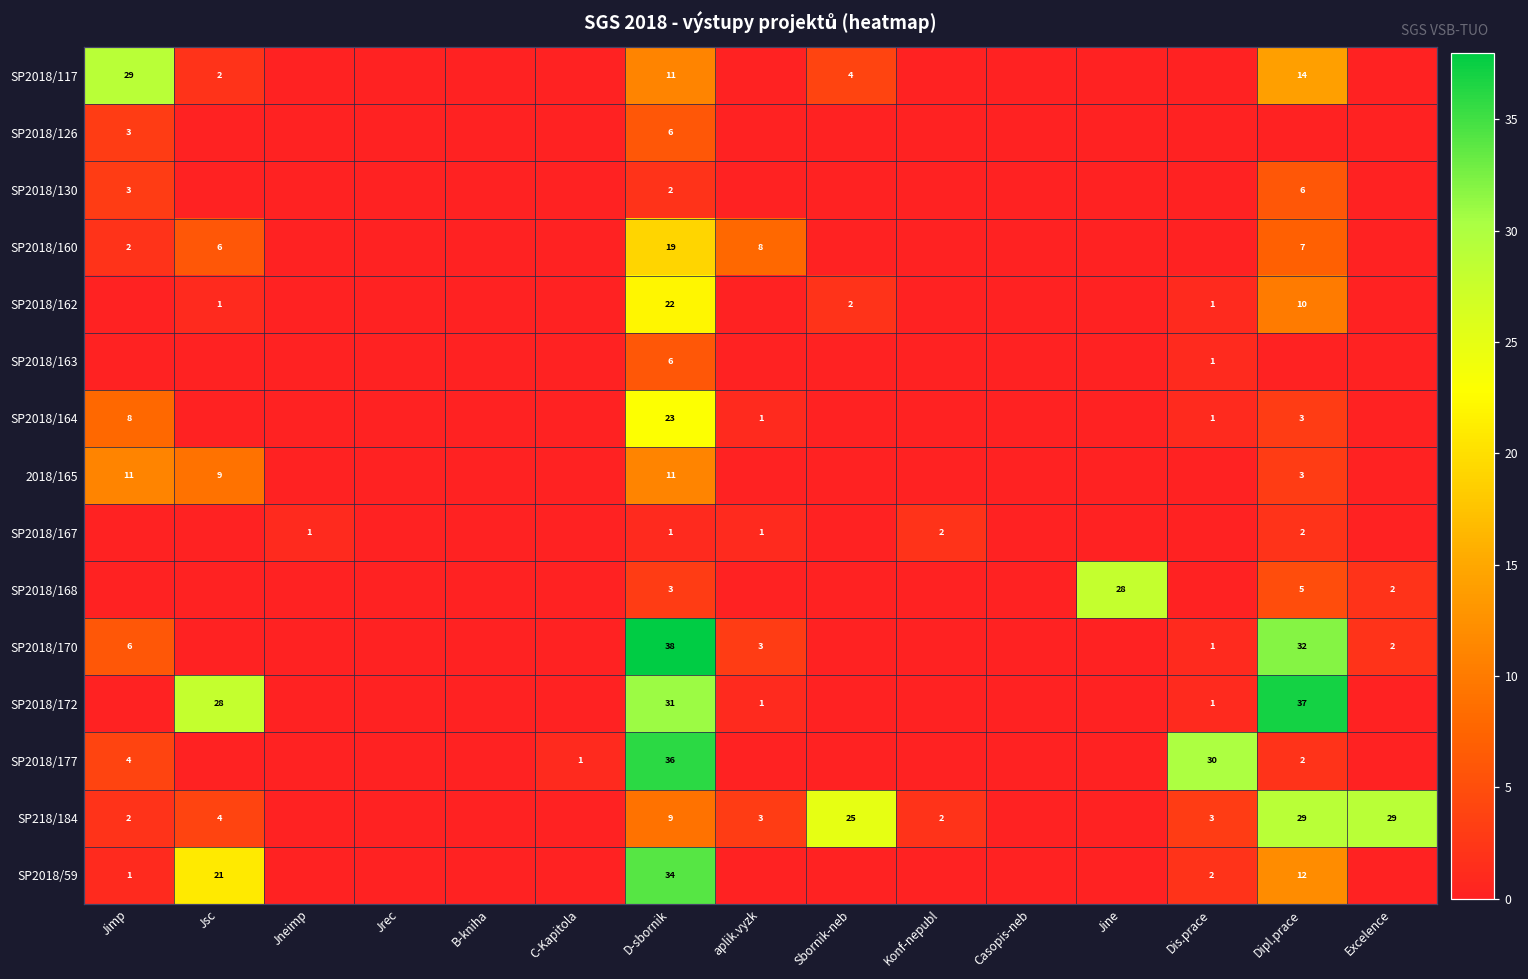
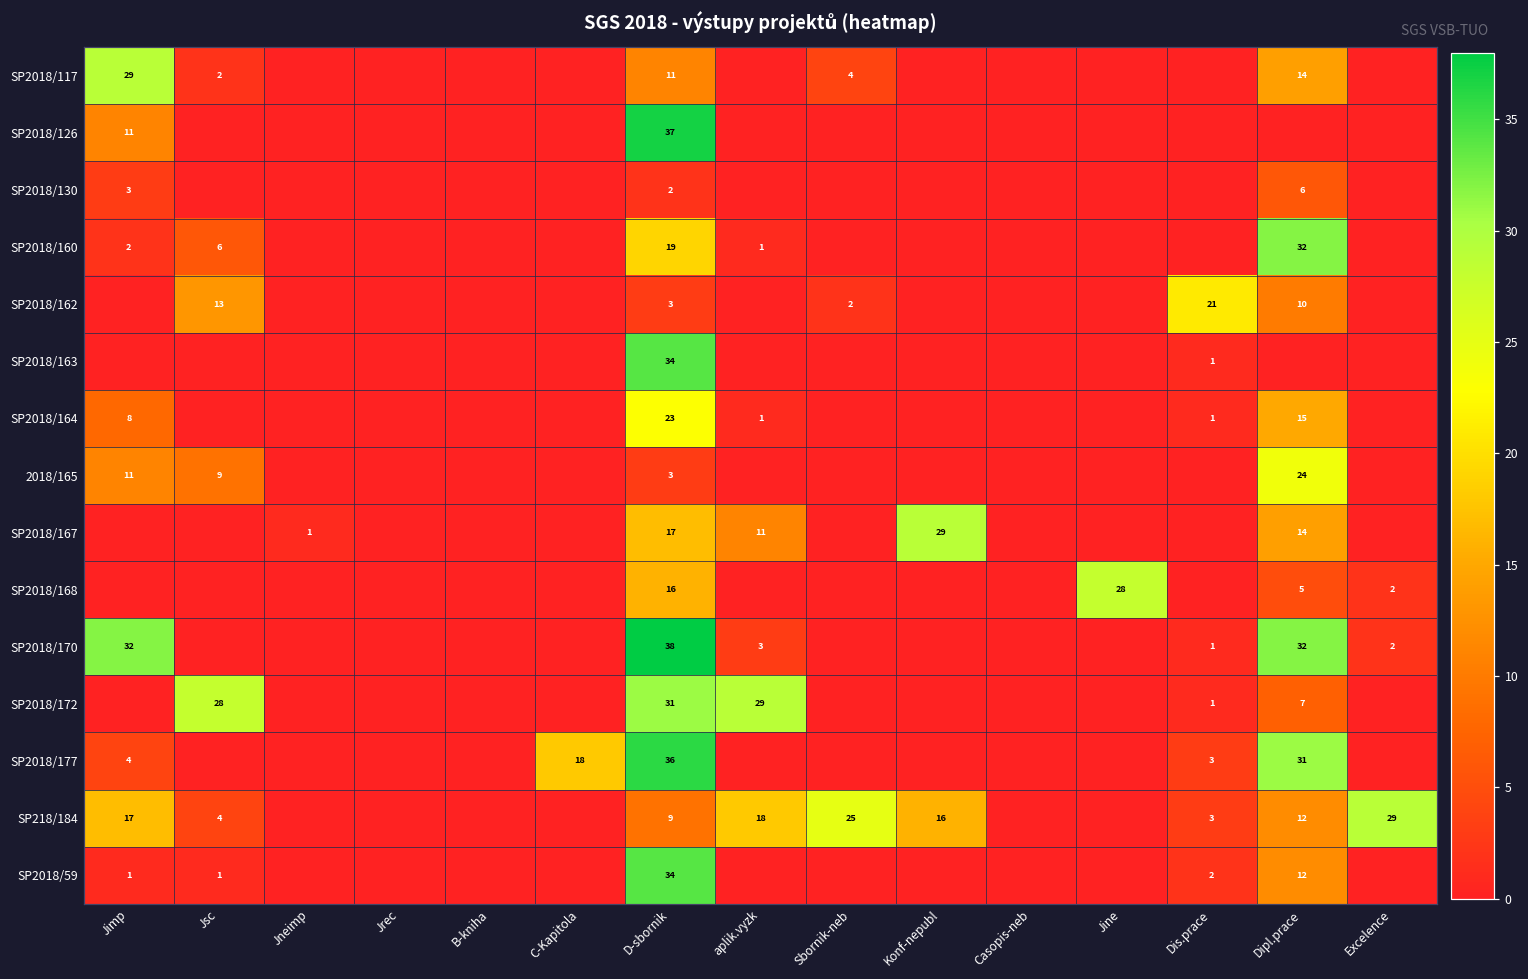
  {
    "SP2018/117": {
      "Jimp": 29,
      "Jsc": 2,
      "D-sbornik": 11,
      "Sbornik-neb": 4,
      "Dipl.prace": 14
    },
    "SP2018/126": {
-     "Jimp": 3,
-     "D-sbornik": 6
+     "Jimp": 11,
+     "D-sbornik": 37
    },
    "SP2018/130": {
      "Jimp": 3,
      "D-sbornik": 2,
      "Dipl.prace": 6
    },
    "SP2018/160": {
      "Jimp": 2,
      "Jsc": 6,
      "D-sbornik": 19,
-     "aplik.vyzk": 8,
-     "Dipl.prace": 7
+     "aplik.vyzk": 1,
+     "Dipl.prace": 32
    },
    "SP2018/162": {
-     "Jsc": 1,
-     "D-sbornik": 22,
+     "Jsc": 13,
+     "D-sbornik": 3,
      "Sbornik-neb": 2,
-     "Dis.prace": 1,
+     "Dis.prace": 21,
      "Dipl.prace": 10
    },
    "SP2018/163": {
-     "D-sbornik": 6,
+     "D-sbornik": 34,
      "Dis.prace": 1
    },
    "SP2018/164": {
      "Jimp": 8,
      "D-sbornik": 23,
      "aplik.vyzk": 1,
      "Dis.prace": 1,
-     "Dipl.prace": 3
+     "Dipl.prace": 15
    },
    "2018/165": {
      "Jimp": 11,
      "Jsc": 9,
-     "D-sbornik": 11,
-     "Dipl.prace": 3
+     "D-sbornik": 3,
+     "Dipl.prace": 24
    },
    "SP2018/167": {
      "Jneimp": 1,
-     "D-sbornik": 1,
-     "aplik.vyzk": 1,
-     "Konf-nepubl": 2,
-     "Dipl.prace": 2
+     "D-sbornik": 17,
+     "aplik.vyzk": 11,
+     "Konf-nepubl": 29,
+     "Dipl.prace": 14
    },
    "SP2018/168": {
-     "D-sbornik": 3,
+     "D-sbornik": 16,
      "Jine": 28,
      "Dipl.prace": 5,
      "Excelence": 2
    },
    "SP2018/170": {
-     "Jimp": 6,
+     "Jimp": 32,
      "D-sbornik": 38,
      "aplik.vyzk": 3,
      "Dis.prace": 1,
      "Dipl.prace": 32,
      "Excelence": 2
    },
    "SP2018/172": {
      "Jsc": 28,
      "D-sbornik": 31,
-     "aplik.vyzk": 1,
+     "aplik.vyzk": 29,
      "Dis.prace": 1,
-     "Dipl.prace": 37
+     "Dipl.prace": 7
    },
    "SP2018/177": {
      "Jimp": 4,
-     "C-Kapitola": 1,
+     "C-Kapitola": 18,
      "D-sbornik": 36,
-     "Dis.prace": 30,
-     "Dipl.prace": 2
+     "Dis.prace": 3,
+     "Dipl.prace": 31
    },
    "SP218/184": {
-     "Jimp": 2,
+     "Jimp": 17,
      "Jsc": 4,
      "D-sbornik": 9,
-     "aplik.vyzk": 3,
+     "aplik.vyzk": 18,
      "Sbornik-neb": 25,
-     "Konf-nepubl": 2,
+     "Konf-nepubl": 16,
      "Dis.prace": 3,
-     "Dipl.prace": 29,
+     "Dipl.prace": 12,
      "Excelence": 29
    },
    "SP2018/59": {
      "Jimp": 1,
-     "Jsc": 21,
+     "Jsc": 1,
      "D-sbornik": 34,
      "Dis.prace": 2,
      "Dipl.prace": 12
    }
  }
